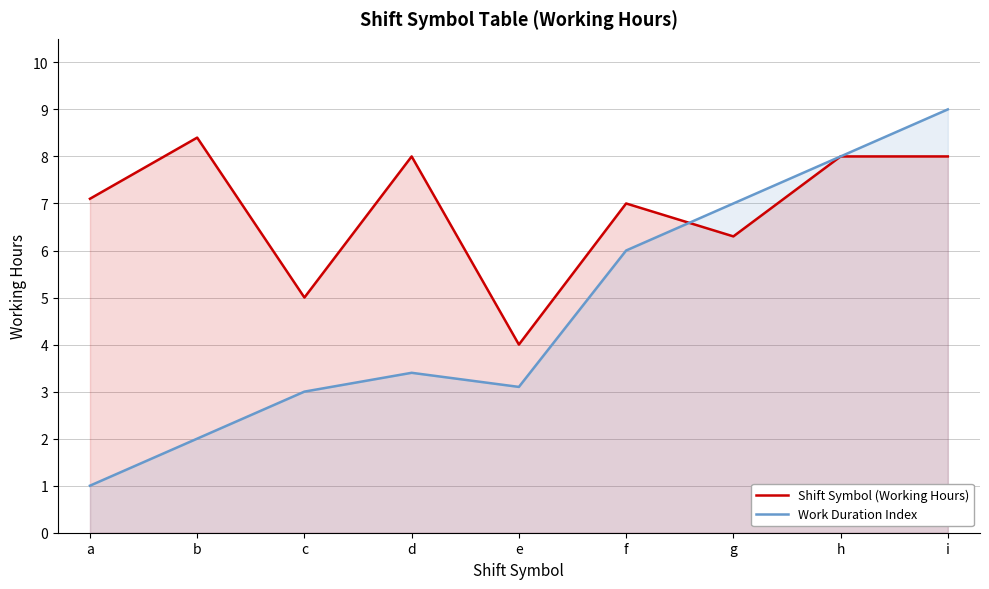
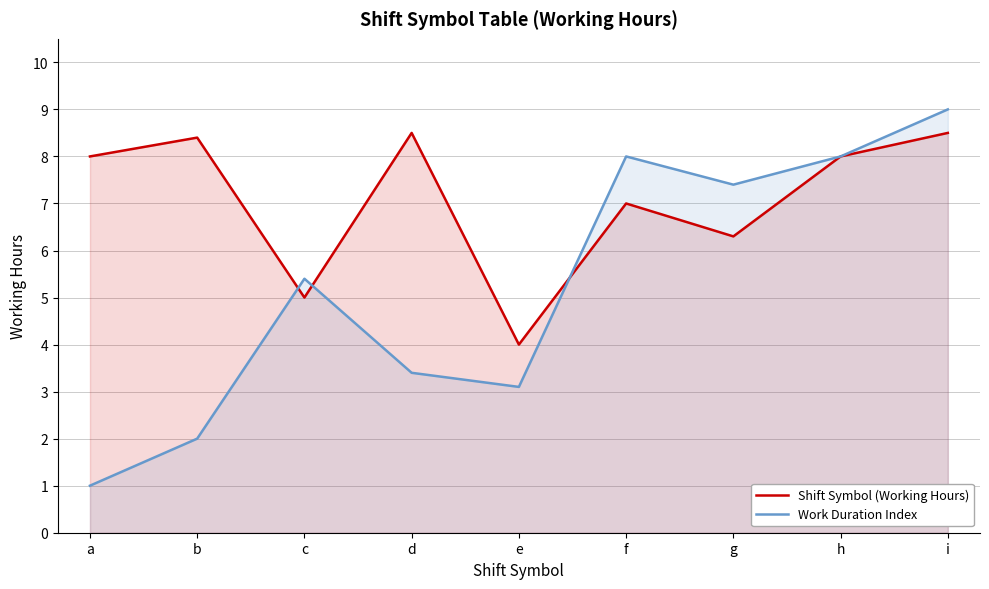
  {
    "Shift Symbol (Working Hours)": {
-     "a": 7.1,
+     "a": 8.0,
      "b": 8.4,
      "c": 5.0,
-     "d": 8.0,
+     "d": 8.5,
      "e": 4.0,
      "f": 7.0,
      "g": 6.3,
-     "i": 8.0
+     "i": 8.5
    },
    "Work Duration Index": {
      "a": 1.0,
      "b": 2.0,
-     "c": 3.0,
+     "c": 5.4,
      "d": 3.4,
      "e": 3.1,
-     "f": 6,
-     "g": 7.0,
+     "f": 8,
+     "g": 7.4,
      "i": 9.0
    }
  }
